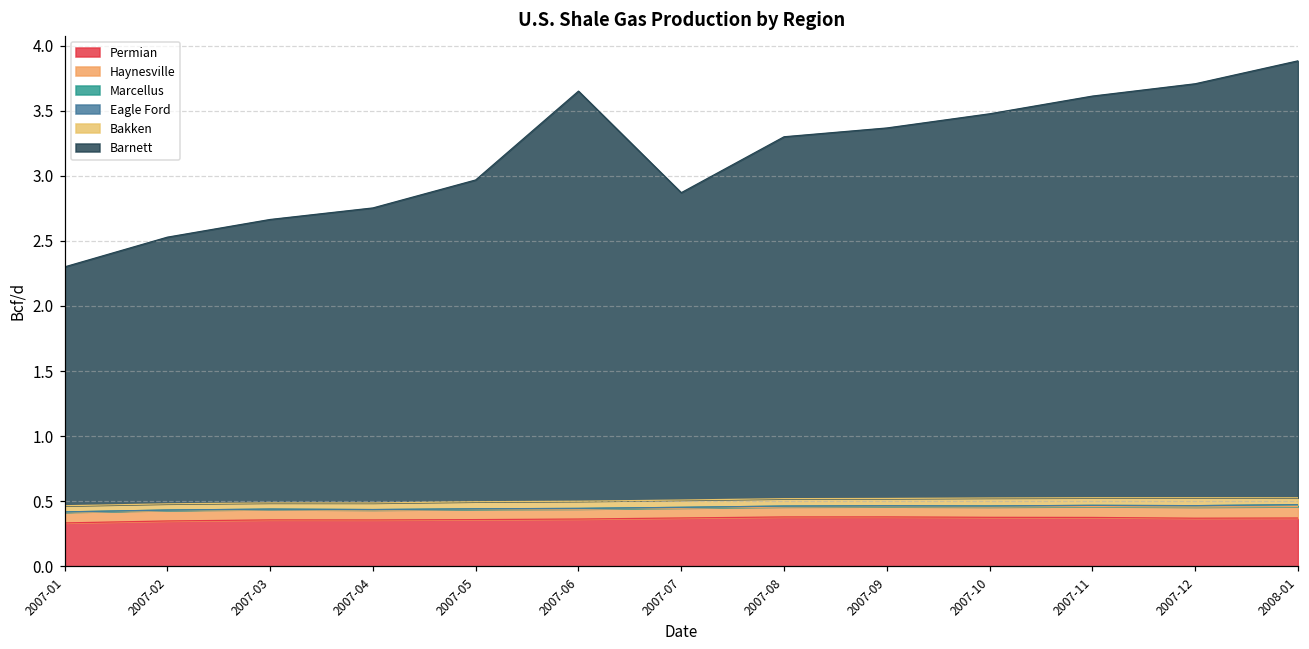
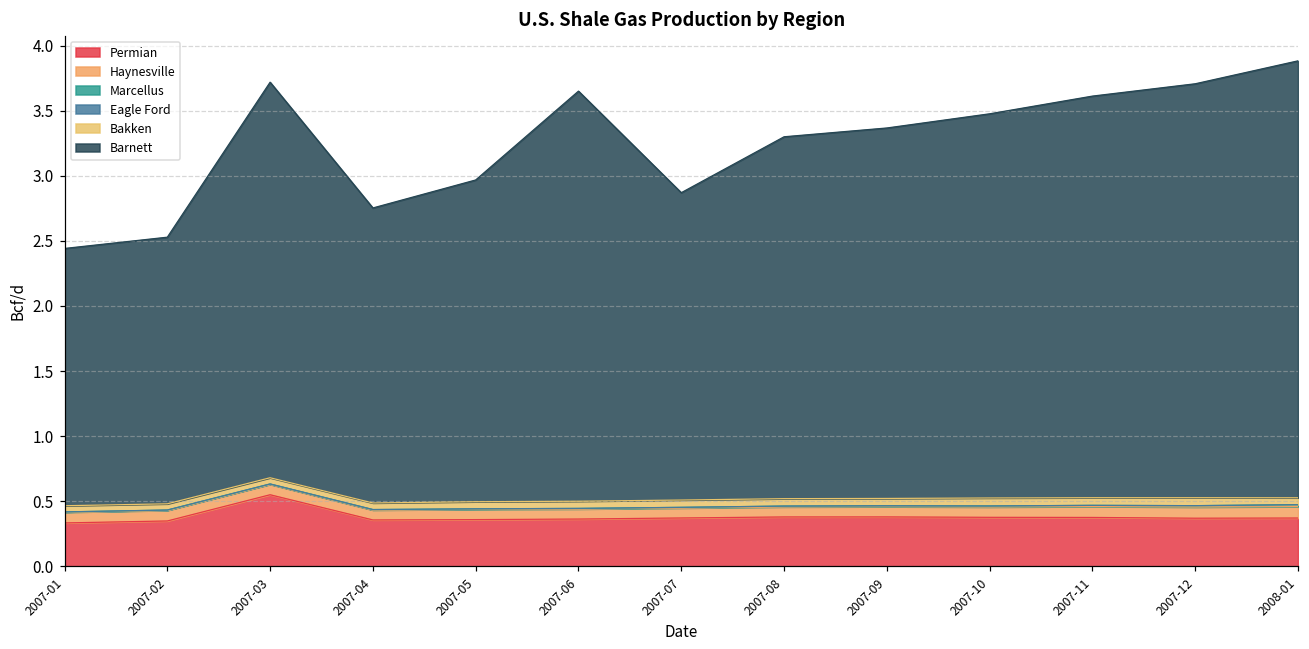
  {
    "Permian": {
      "2007-01": 0.33,
      "2007-02": 0.35,
-     "2007-03": 0.36,
+     "2007-03": 0.55,
      "2007-04": 0.36,
      "2007-05": 0.36,
      "2007-06": 0.36,
      "2007-07": 0.37,
      "2007-08": 0.38,
      "2007-09": 0.38,
      "2007-10": 0.38,
      "2007-11": 0.37,
      "2007-12": 0.37,
      "2008-01": 0.37
    },
    "Barnett": {
-     "2007-01": 1.84,
+     "2007-01": 1.98,
      "2007-02": 2.05,
-     "2007-03": 2.18,
+     "2007-03": 3.04,
      "2007-04": 2.27,
      "2007-05": 2.47,
      "2007-06": 3.15,
      "2007-07": 2.36,
      "2007-08": 2.78,
      "2007-09": 2.85,
      "2007-10": 2.95,
      "2007-11": 3.09,
      "2007-12": 3.18,
      "2008-01": 3.36
    }
  }
